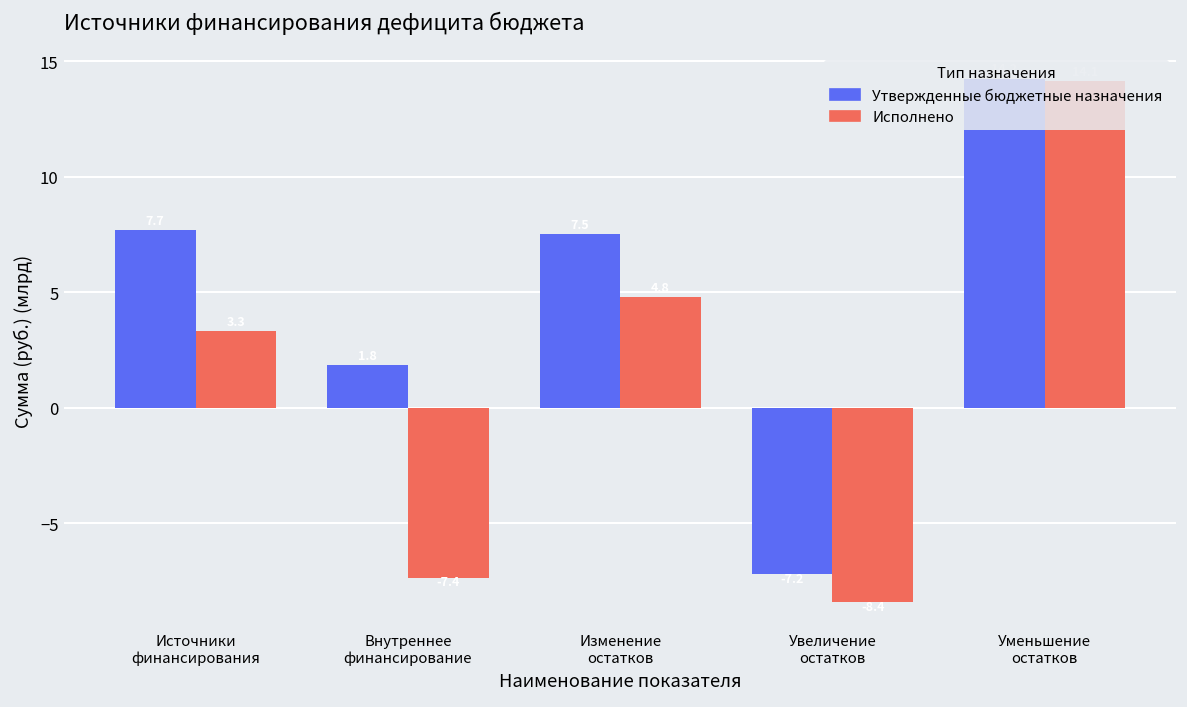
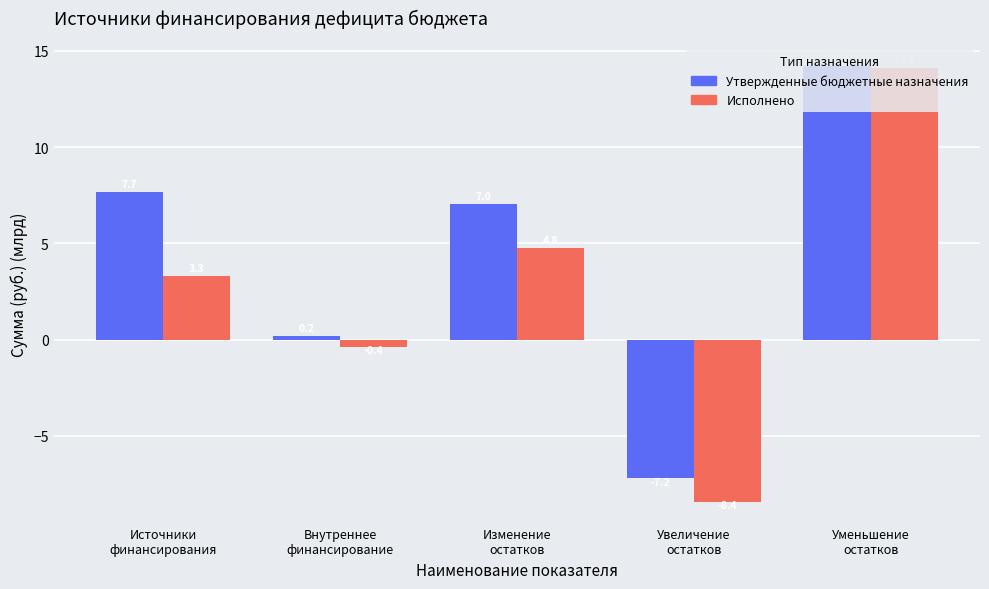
  {
    "Утвержденные бюджетные назначения": {
      "Источники финансирования": 7.7,
-     "Внутреннее финансирование": 1.8,
-     "Изменение остатков": 7.5,
+     "Внутреннее финансирование": 0.2,
+     "Изменение остатков": 7.0,
      "Увеличение остатков": -7.2
    },
    "Исполнено": {
      "Источники финансирования": 3.3,
-     "Внутреннее финансирование": -7.4,
+     "Внутреннее финансирование": -0.4,
      "Изменение остатков": 4.8,
      "Увеличение остатков": -8.4
    }
  }
